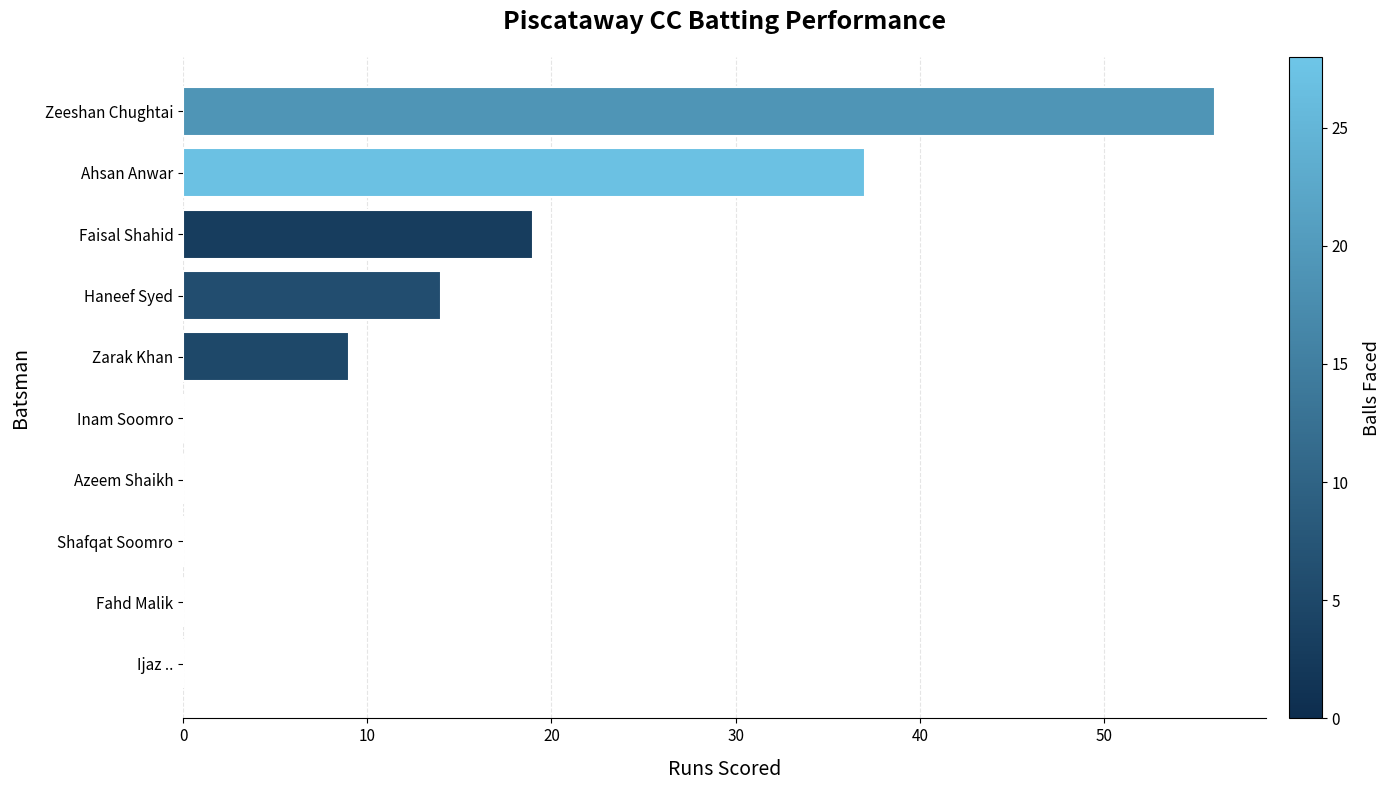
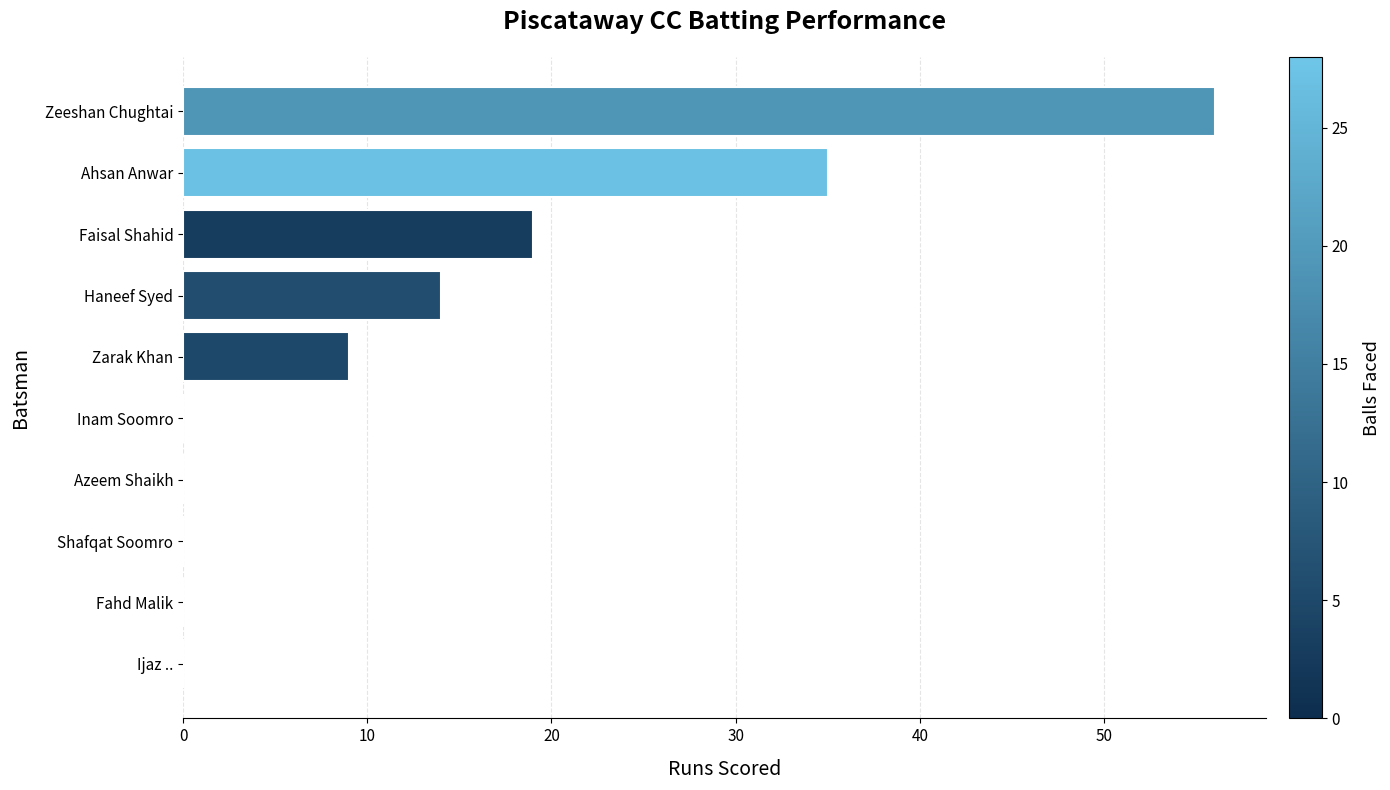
  {
    "Zeeshan Chughtai": 56,
-   "Ahsan Anwar": 37,
+   "Ahsan Anwar": 35,
    "Faisal Shahid": 19,
    "Haneef Syed": 14,
    "Zarak Khan": 9,
    "Inam Soomro": 0,
    "Azeem Shaikh": 0,
    "Shafqat Soomro": 0,
    "Fahd Malik": 0,
    "Ijaz ..": 0
  }
